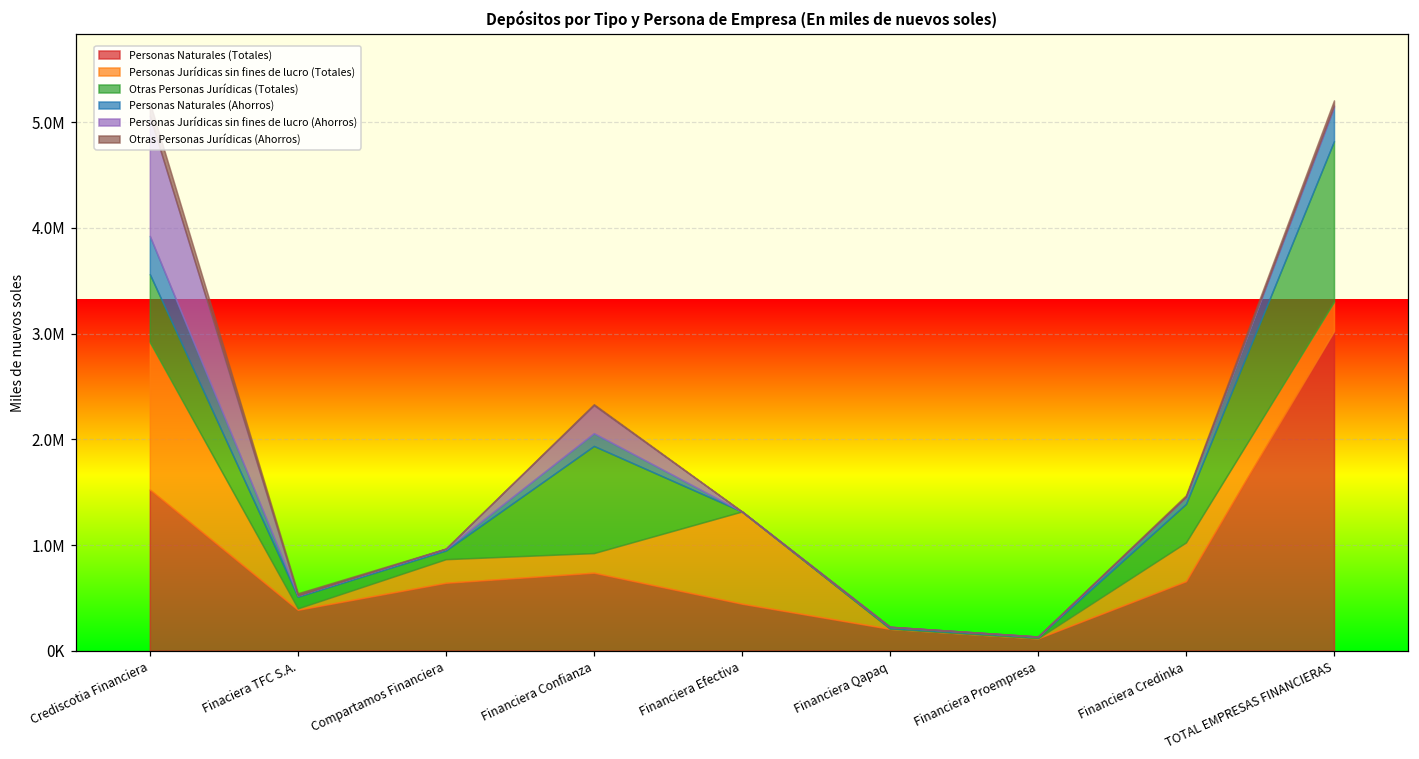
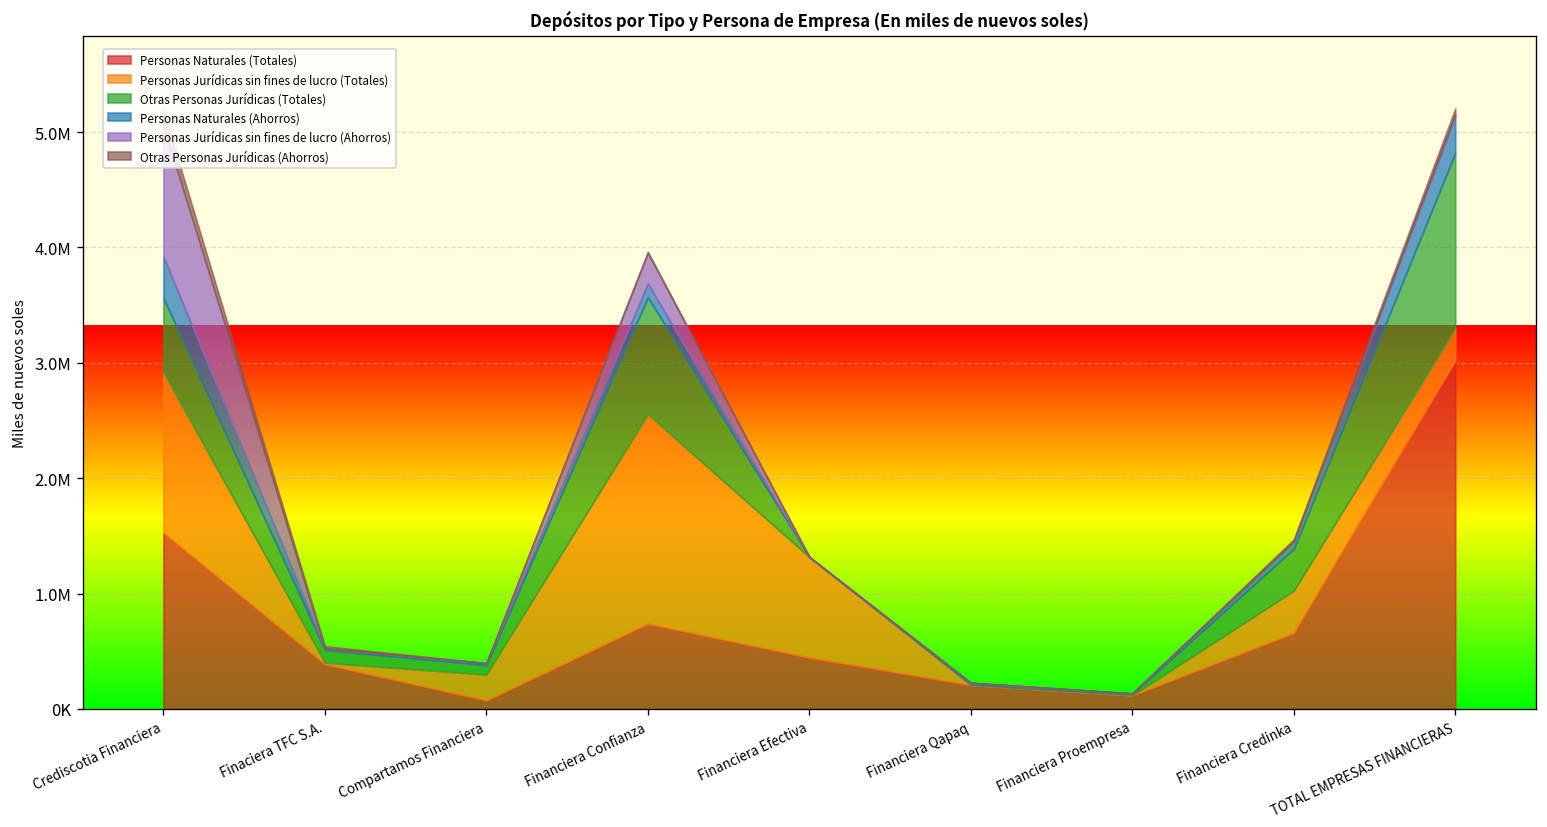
  {
    "Personas Naturales (Totales)": {
      "Crediscotia Financiera": 1500000,
-     "Compartamos Financiera": 600000,
+     "Compartamos Financiera": 100000,
      "Financiera Confianza": 700000,
      "Financiera Efectiva": 400000,
      "Financiera Credinka": 700000,
      "TOTAL EMPRESAS FINANCIERAS": 3000000
    },
    "Personas Jurídicas sin fines de lucro (Totales)": {
      "Crediscotia Financiera": 1400000,
      "Compartamos Financiera": 200000,
-     "Financiera Confianza": 200000,
+     "Financiera Confianza": 1800000,
      "Financiera Credinka": 400000,
      "TOTAL EMPRESAS FINANCIERAS": 300000
    },
    "Otras Personas Jurídicas (Totales)": {
      "Crediscotia Financiera": 600000,
      "Financiera Confianza": 1000000,
      "Financiera Credinka": 400000,
      "TOTAL EMPRESAS FINANCIERAS": 1500000
    },
    "Personas Naturales (Ahorros)": {
      "Crediscotia Financiera": 400000,
      "Financiera Confianza": 100000
    },
    "Otras Personas Jurídicas (Ahorros)": {
      "TOTAL EMPRESAS FINANCIERAS": 0
    }
  }
